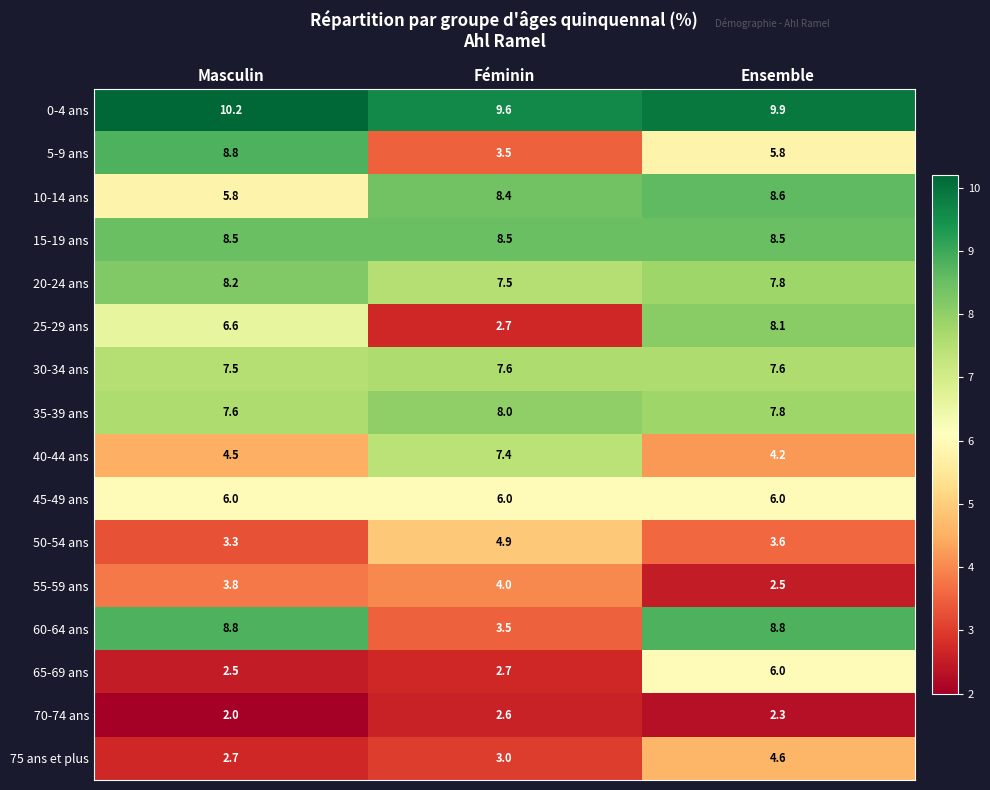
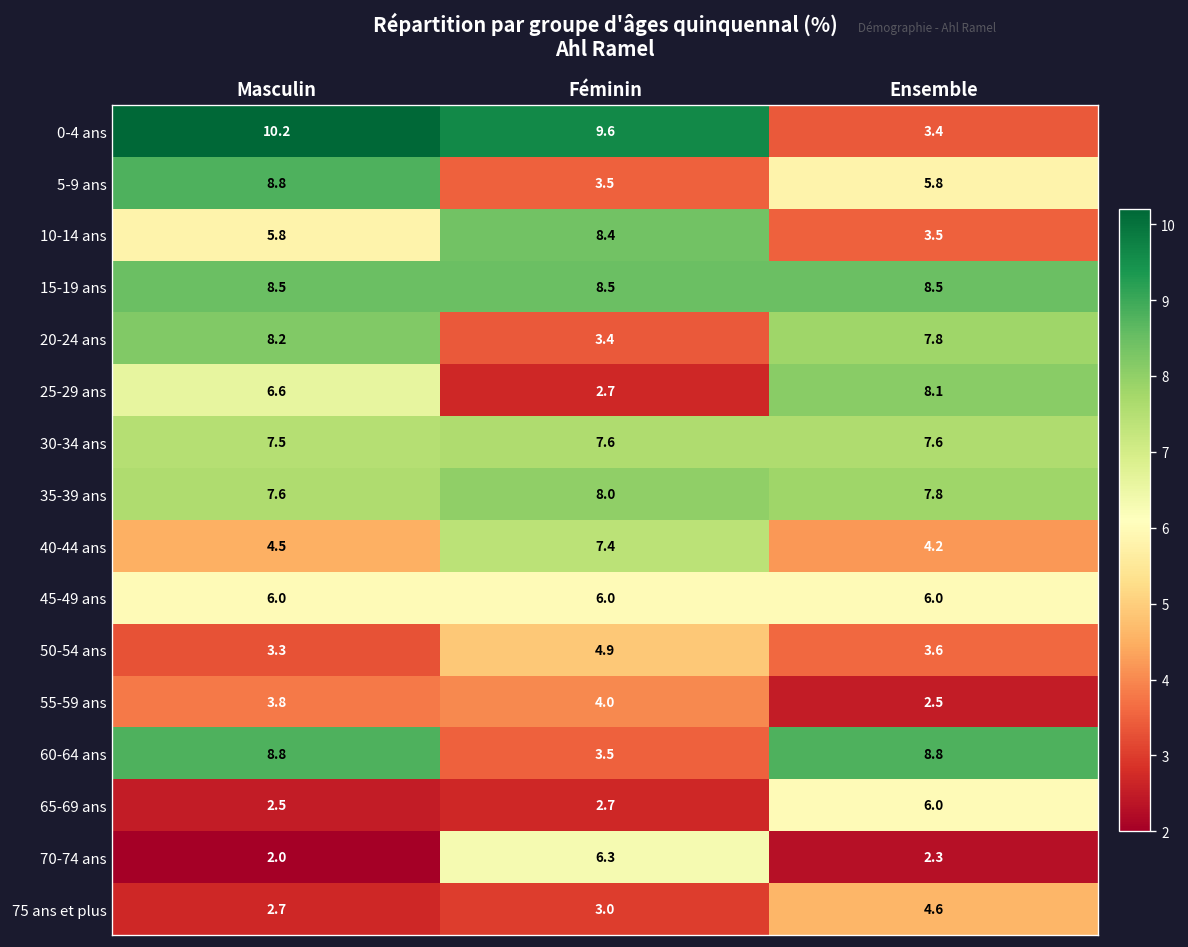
  {
    "0-4 ans": {
      "Masculin": 10.2,
      "Féminin": 9.6,
-     "Ensemble": 9.9
+     "Ensemble": 3.4
    },
    "5-9 ans": {
      "Masculin": 8.8,
      "Féminin": 3.5,
      "Ensemble": 5.8
    },
    "10-14 ans": {
      "Masculin": 5.8,
      "Féminin": 8.4,
-     "Ensemble": 8.6
+     "Ensemble": 3.5
    },
    "15-19 ans": {
      "Masculin": 8.5,
      "Féminin": 8.5,
      "Ensemble": 8.5
    },
    "20-24 ans": {
      "Masculin": 8.2,
-     "Féminin": 7.5,
+     "Féminin": 3.4,
      "Ensemble": 7.8
    },
    "25-29 ans": {
      "Masculin": 6.6,
      "Féminin": 2.7,
      "Ensemble": 8.1
    },
    "30-34 ans": {
      "Masculin": 7.5,
      "Féminin": 7.6,
      "Ensemble": 7.6
    },
    "35-39 ans": {
      "Masculin": 7.6,
      "Féminin": 8.0,
      "Ensemble": 7.8
    },
    "40-44 ans": {
      "Masculin": 4.5,
      "Féminin": 7.4,
      "Ensemble": 4.2
    },
    "45-49 ans": {
      "Masculin": 6.0,
      "Féminin": 6.0,
      "Ensemble": 6.0
    },
    "50-54 ans": {
      "Masculin": 3.3,
      "Féminin": 4.9,
      "Ensemble": 3.6
    },
    "55-59 ans": {
      "Masculin": 3.8,
      "Féminin": 4.0,
      "Ensemble": 2.5
    },
    "60-64 ans": {
      "Masculin": 8.8,
      "Féminin": 3.5,
      "Ensemble": 8.8
    },
    "65-69 ans": {
      "Masculin": 2.5,
      "Féminin": 2.7,
      "Ensemble": 6.0
    },
    "70-74 ans": {
      "Masculin": 2.0,
-     "Féminin": 2.6,
+     "Féminin": 6.3,
      "Ensemble": 2.3
    },
    "75 ans et plus": {
      "Masculin": 2.7,
      "Féminin": 3.0,
      "Ensemble": 4.6
    }
  }
